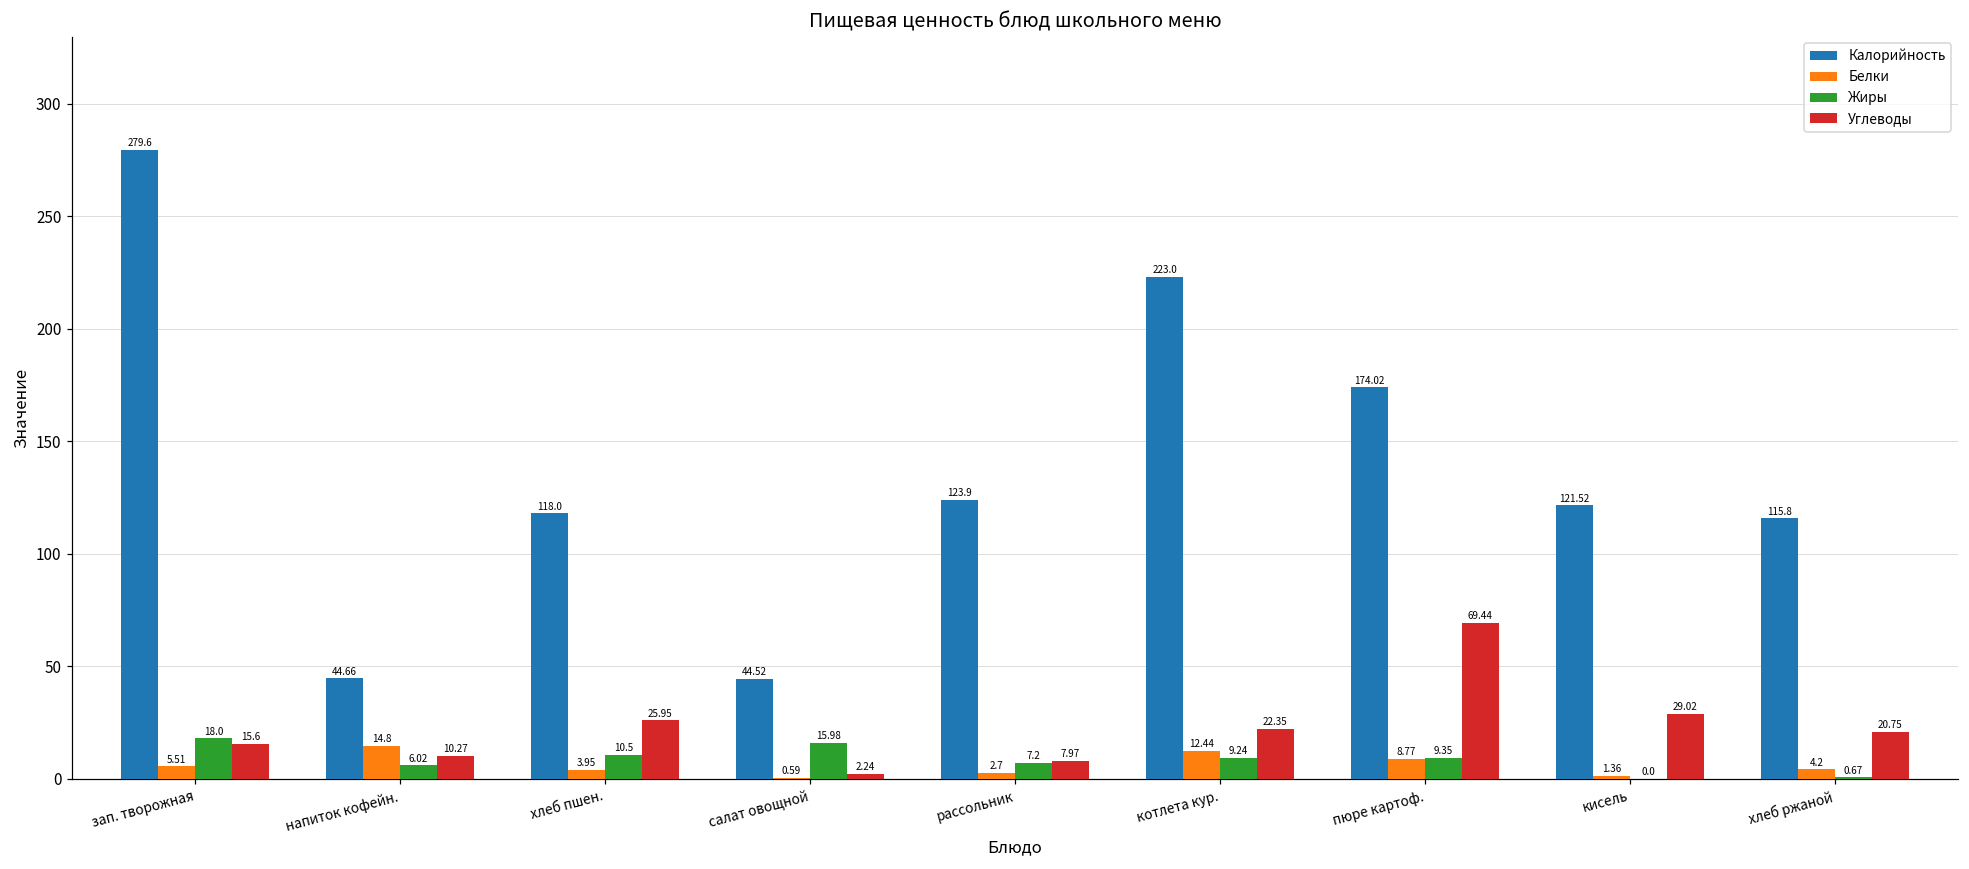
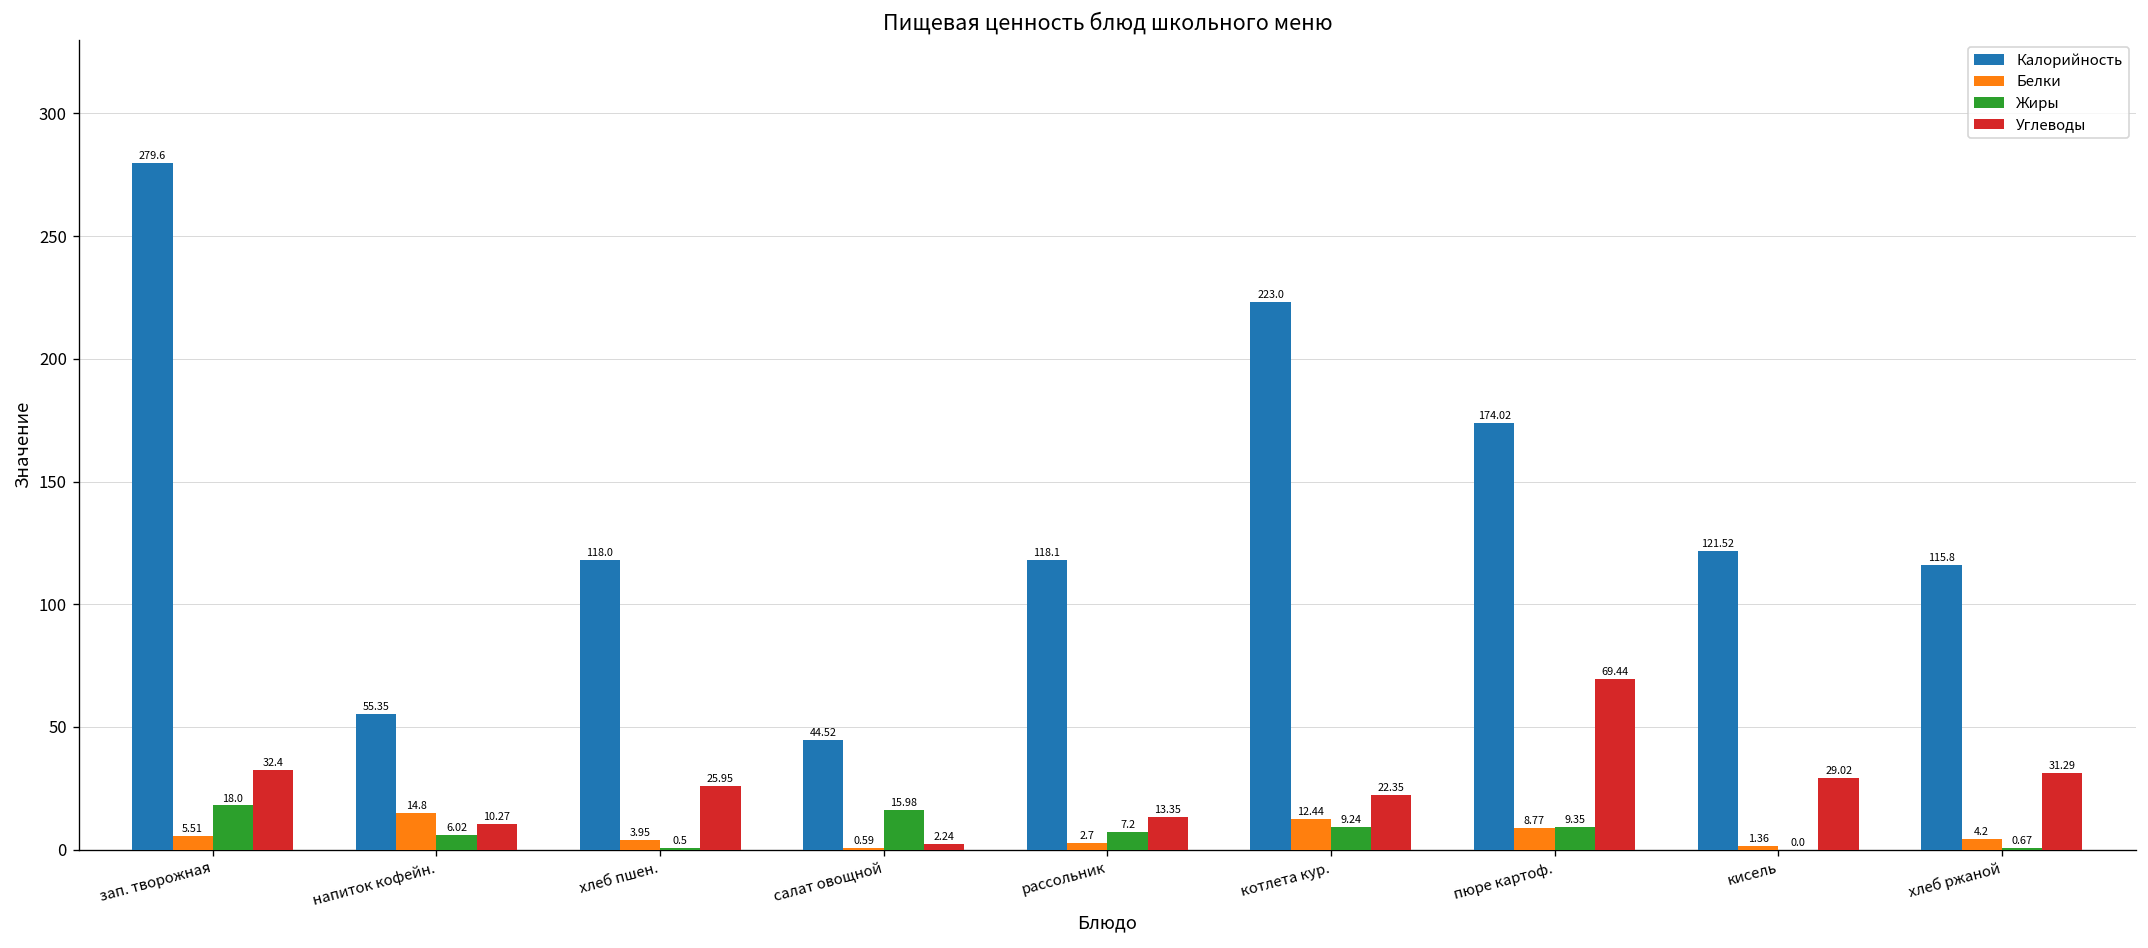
  {
    "Калорийность": {
      "зап. творожная": 279.6,
-     "напиток кофейн.": 44.66,
+     "напиток кофейн.": 55.35,
      "хлеб пшен.": 118.0,
      "салат овощной": 44.52,
-     "рассольник": 123.9,
+     "рассольник": 118.1,
      "котлета кур.": 223.0,
      "пюре картоф.": 174.02,
      "кисель": 121.52,
      "хлеб ржаной": 115.8
    },
    "Белки": {
      "зап. творожная": 5.51,
      "напиток кофейн.": 14.8,
      "хлеб пшен.": 3.95,
      "салат овощной": 0.59,
      "рассольник": 2.7,
      "котлета кур.": 12.44,
      "пюре картоф.": 8.77,
      "кисель": 1.36,
      "хлеб ржаной": 4.2
    },
    "Жиры": {
      "зап. творожная": 18.0,
      "напиток кофейн.": 6.02,
-     "хлеб пшен.": 10.5,
+     "хлеб пшен.": 0.5,
      "салат овощной": 15.98,
      "рассольник": 7.2,
      "котлета кур.": 9.24,
      "пюре картоф.": 9.35,
      "кисель": 0.0,
      "хлеб ржаной": 0.67
    },
    "Углеводы": {
-     "зап. творожная": 15.6,
+     "зап. творожная": 32.4,
      "напиток кофейн.": 10.27,
      "хлеб пшен.": 25.95,
      "салат овощной": 2.24,
-     "рассольник": 7.97,
+     "рассольник": 13.35,
      "котлета кур.": 22.35,
      "пюре картоф.": 69.44,
      "кисель": 29.02,
-     "хлеб ржаной": 20.75
+     "хлеб ржаной": 31.29
    }
  }
